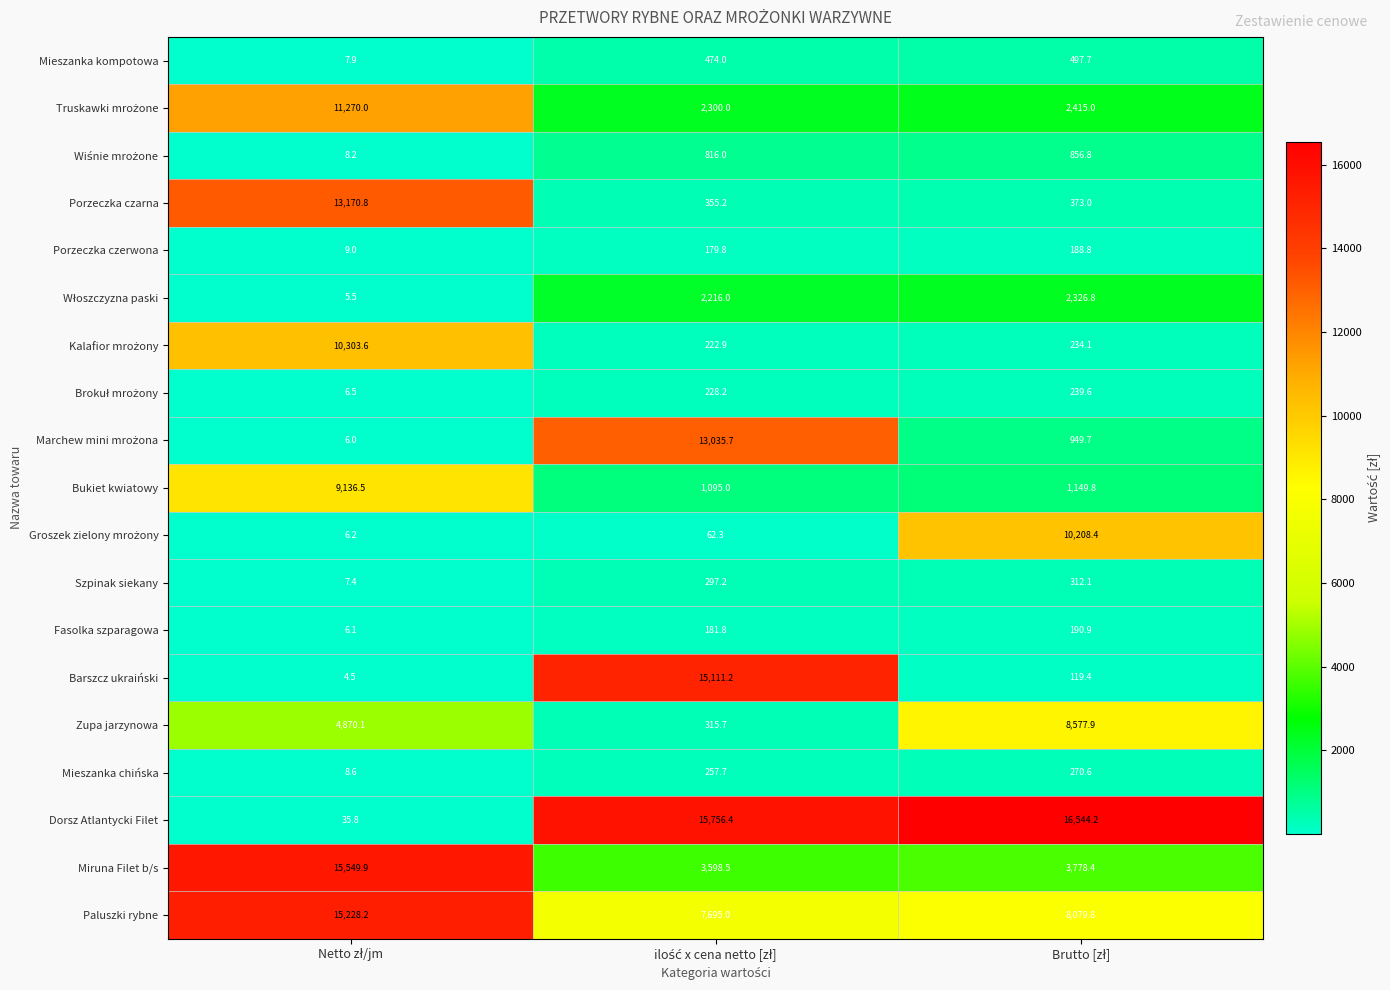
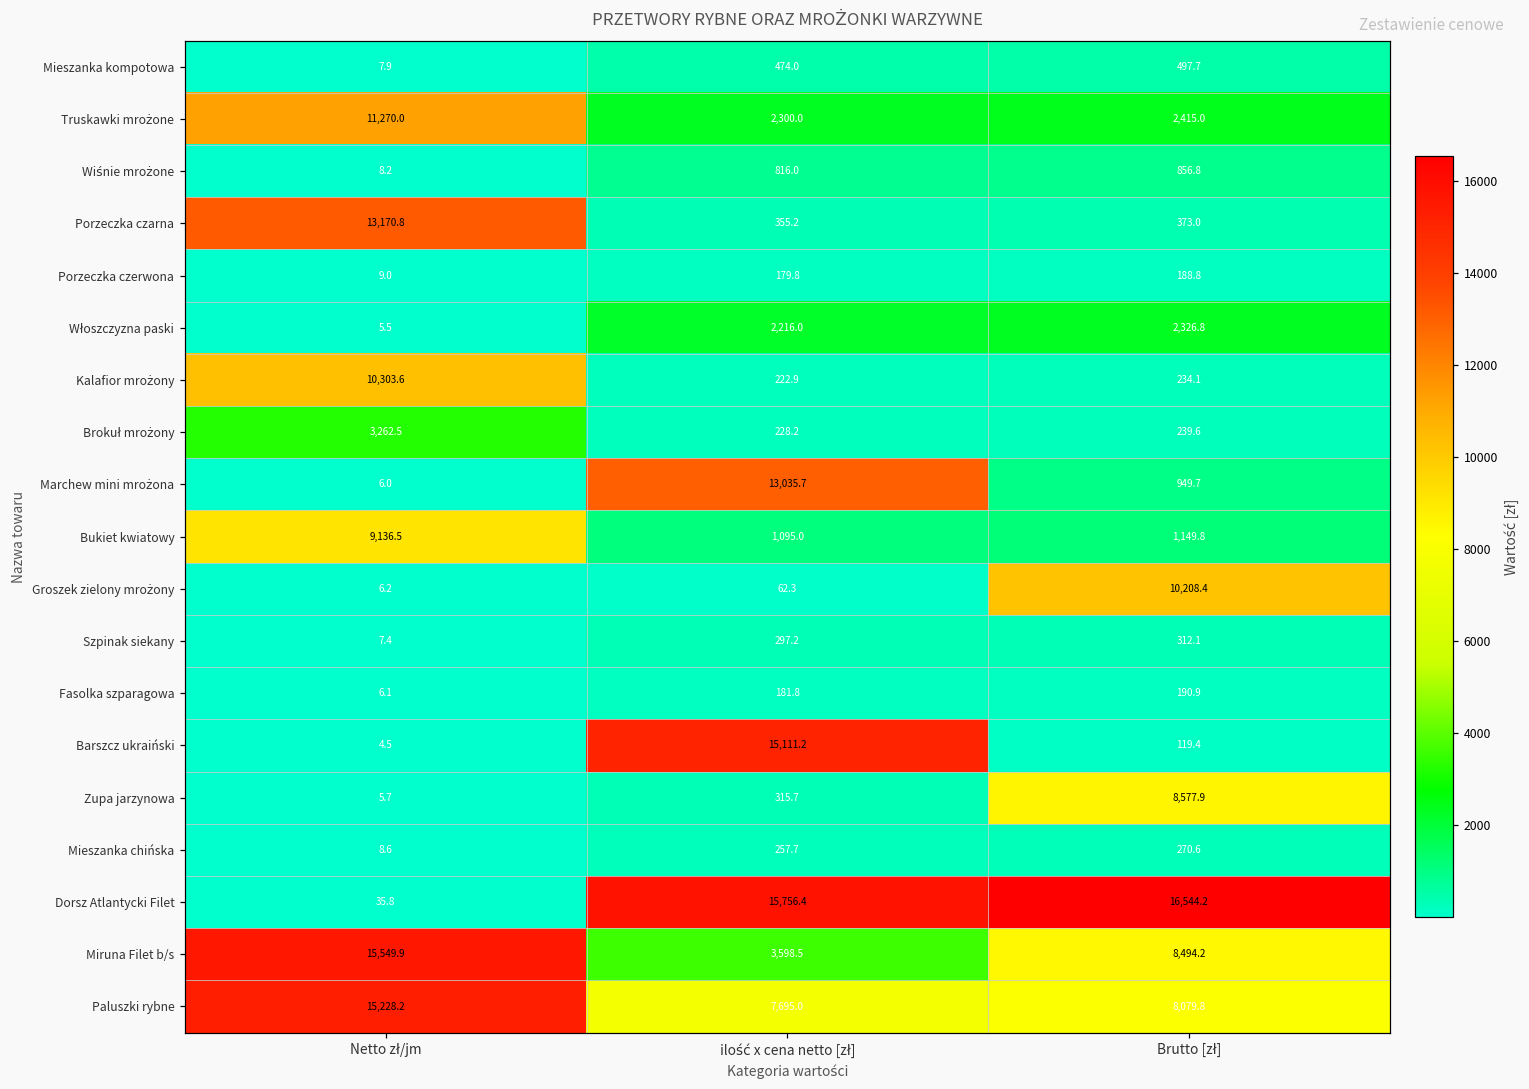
  {
    "Mieszanka kompotowa": {
      "Netto zł/jm": "7.9",
      "ilość x cena netto [zł]": "474.0",
      "Brutto [zł]": "497.7"
    },
    "Truskawki mrożone": {
      "Netto zł/jm": "11,270.0",
      "ilość x cena netto [zł]": "2,300.0",
      "Brutto [zł]": "2,415.0"
    },
    "Wiśnie mrożone": {
      "Netto zł/jm": "8.2",
      "ilość x cena netto [zł]": "816.0",
      "Brutto [zł]": "856.8"
    },
    "Porzeczka czarna": {
      "Netto zł/jm": "13,170.8",
      "ilość x cena netto [zł]": "355.2",
      "Brutto [zł]": "373.0"
    },
    "Porzeczka czerwona": {
      "Netto zł/jm": "9.0",
      "ilość x cena netto [zł]": "179.8",
      "Brutto [zł]": "188.8"
    },
    "Włoszczyzna paski": {
      "Netto zł/jm": "5.5",
      "ilość x cena netto [zł]": "2,216.0",
      "Brutto [zł]": "2,326.8"
    },
    "Kalafior mrożony": {
      "Netto zł/jm": "10,303.6",
      "ilość x cena netto [zł]": "222.9",
      "Brutto [zł]": "234.1"
    },
    "Brokuł mrożony": {
-     "Netto zł/jm": "6.5",
+     "Netto zł/jm": "3,262.5",
      "ilość x cena netto [zł]": "228.2",
      "Brutto [zł]": "239.6"
    },
    "Marchew mini mrożona": {
      "Netto zł/jm": "6.0",
      "ilość x cena netto [zł]": "13,035.7",
      "Brutto [zł]": "949.7"
    },
    "Bukiet kwiatowy": {
      "Netto zł/jm": "9,136.5",
      "ilość x cena netto [zł]": "1,095.0",
      "Brutto [zł]": "1,149.8"
    },
    "Groszek zielony mrożony": {
      "Netto zł/jm": "6.2",
      "ilość x cena netto [zł]": "62.3",
      "Brutto [zł]": "10,208.4"
    },
    "Szpinak siekany": {
      "Netto zł/jm": "7.4",
      "ilość x cena netto [zł]": "297.2",
      "Brutto [zł]": "312.1"
    },
    "Fasolka szparagowa": {
      "Netto zł/jm": "6.1",
      "ilość x cena netto [zł]": "181.8",
      "Brutto [zł]": "190.9"
    },
    "Barszcz ukraiński": {
      "Netto zł/jm": "4.5",
      "ilość x cena netto [zł]": "15,111.2",
      "Brutto [zł]": "119.4"
    },
    "Zupa jarzynowa": {
-     "Netto zł/jm": "4,870.1",
+     "Netto zł/jm": "5.7",
      "ilość x cena netto [zł]": "315.7",
      "Brutto [zł]": "8,577.9"
    },
    "Mieszanka chińska": {
      "Netto zł/jm": "8.6",
      "ilość x cena netto [zł]": "257.7",
      "Brutto [zł]": "270.6"
    },
    "Dorsz Atlantycki Filet": {
      "Netto zł/jm": "35.8",
      "ilość x cena netto [zł]": "15,756.4",
      "Brutto [zł]": "16,544.2"
    },
    "Miruna Filet b/s": {
      "Netto zł/jm": "15,549.9",
      "ilość x cena netto [zł]": "3,598.5",
-     "Brutto [zł]": "3,778.4"
+     "Brutto [zł]": "8,494.2"
    },
    "Paluszki rybne": {
      "Netto zł/jm": "15,228.2",
      "ilość x cena netto [zł]": "7,695.0",
      "Brutto [zł]": "8,079.8"
    }
  }
